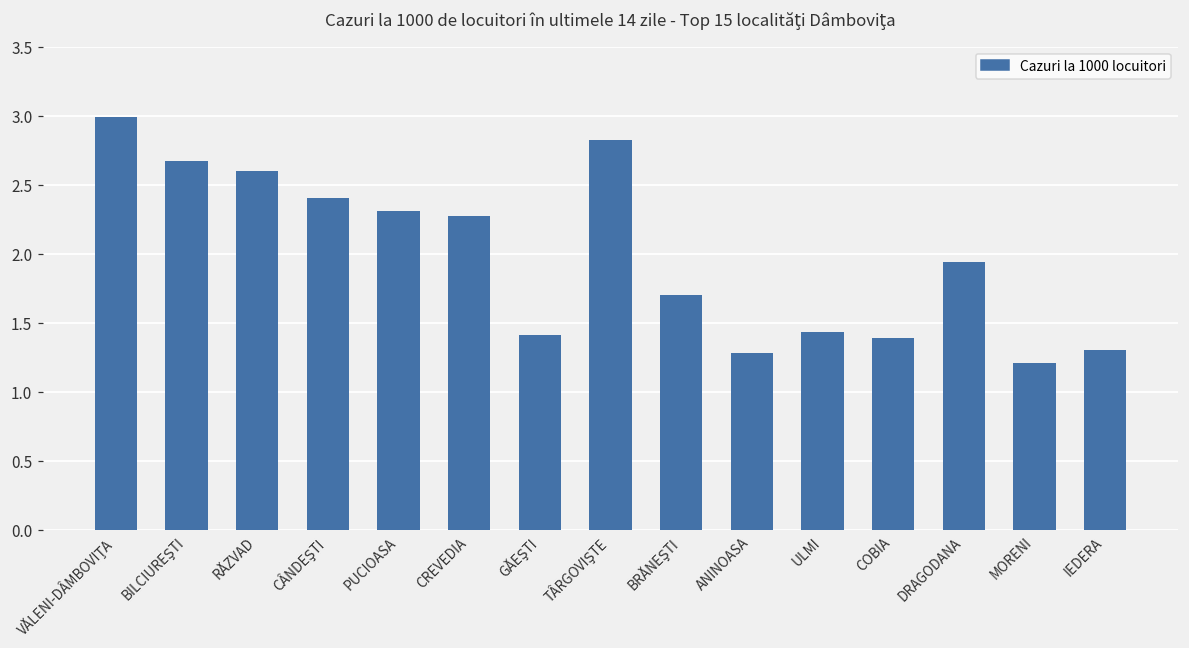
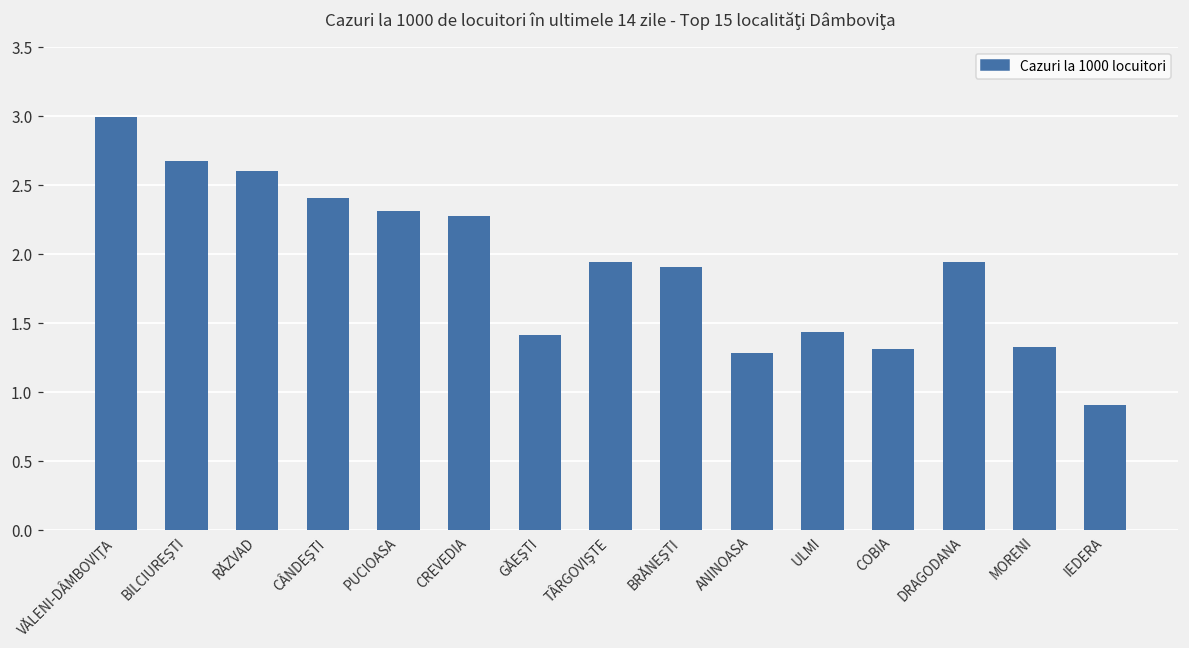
  {
    "VĂLENI-DÂMBOVIŢA": 2.99,
    "BILCIUREŞTI": 2.67,
    "RĂZVAD": 2.60,
    "CÂNDEŞTI": 2.40,
    "PUCIOASA": 2.31,
    "CREVEDIA": 2.27,
    "GĂEŞTI": 1.41,
-   "TÂRGOVIŞTE": 2.82,
-   "BRĂNEŞTI": 1.7,
+   "TÂRGOVIŞTE": 1.94,
+   "BRĂNEŞTI": 1.9,
    "ANINOASA": 1.28,
    "ULMI": 1.43,
-   "COBIA": 1.39,
+   "COBIA": 1.31,
    "DRAGODANA": 1.94,
-   "MORENI": 1.21,
-   "IEDERA": 1.3
+   "MORENI": 1.32,
+   "IEDERA": 0.9
  }
